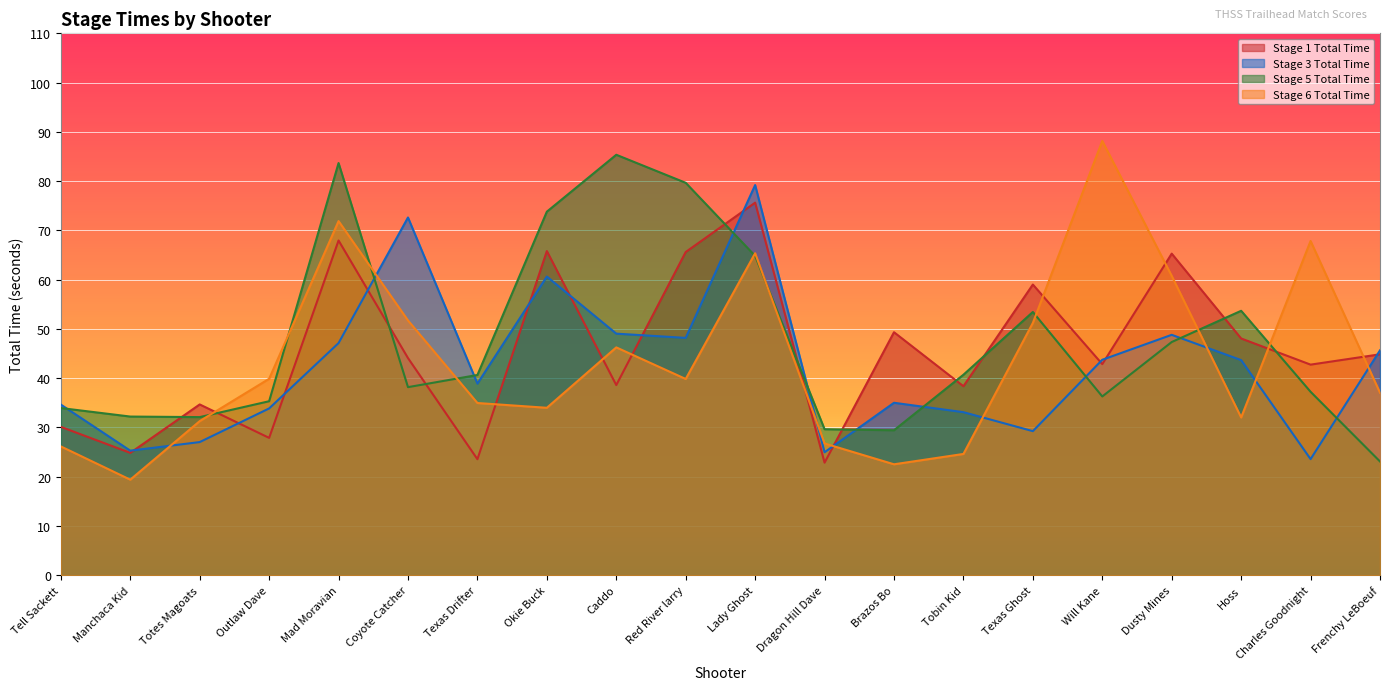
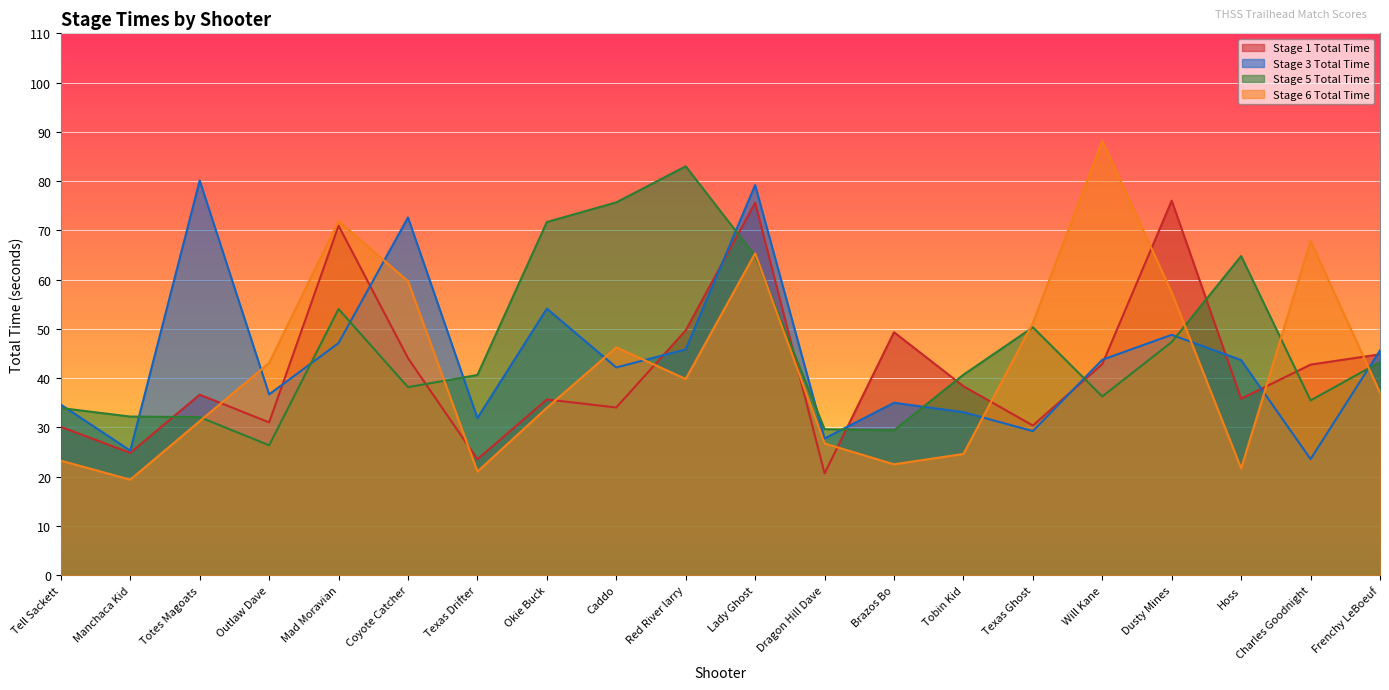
  {
    "Stage 1 Total Time": {
      "Tell Sackett": 30,
-     "Totes Magoats": 35,
-     "Outlaw Dave": 28,
-     "Mad Moravian": 68,
+     "Totes Magoats": 37,
+     "Outlaw Dave": 31,
+     "Mad Moravian": 71,
      "Coyote Catcher": 44,
      "Texas Drifter": 24,
-     "Okie Buck": 66,
-     "Caddo": 39,
-     "Red River larry": 66,
+     "Okie Buck": 36,
+     "Caddo": 34,
+     "Red River larry": 50,
      "Lady Ghost": 76,
-     "Dragon Hill Dave": 23,
+     "Dragon Hill Dave": 21,
      "Brazos Bo": 49,
      "Tobin Kid": 38,
-     "Texas Ghost": 59,
+     "Texas Ghost": 30,
      "Will Kane": 43,
-     "Dusty Mines": 65,
-     "Hoss": 48,
+     "Dusty Mines": 76,
+     "Hoss": 36,
      "Charles Goodnight": 43,
      "Frenchy LeBoeuf": 45
    },
    "Stage 3 Total Time": {
      "Tell Sackett": 35,
-     "Totes Magoats": 27,
-     "Outlaw Dave": 34,
+     "Totes Magoats": 80,
+     "Outlaw Dave": 37,
      "Mad Moravian": 47,
      "Coyote Catcher": 73,
-     "Texas Drifter": 39,
-     "Okie Buck": 61,
-     "Caddo": 49,
-     "Red River larry": 48,
+     "Texas Drifter": 32,
+     "Okie Buck": 54,
+     "Caddo": 42,
+     "Red River larry": 46,
      "Lady Ghost": 79,
-     "Dragon Hill Dave": 25,
+     "Dragon Hill Dave": 28,
      "Brazos Bo": 35,
      "Tobin Kid": 33,
      "Texas Ghost": 29,
      "Will Kane": 44,
      "Dusty Mines": 49,
      "Hoss": 44,
      "Charles Goodnight": 24,
      "Frenchy LeBoeuf": 46
    },
    "Stage 5 Total Time": {
      "Tell Sackett": 34,
      "Manchaca Kid": 32,
      "Totes Magoats": 32,
-     "Outlaw Dave": 35,
-     "Mad Moravian": 84,
+     "Outlaw Dave": 26,
+     "Mad Moravian": 54,
      "Coyote Catcher": 38,
      "Texas Drifter": 41,
-     "Okie Buck": 74,
-     "Caddo": 85,
-     "Red River larry": 80,
+     "Okie Buck": 72,
+     "Caddo": 76,
+     "Red River larry": 83,
      "Lady Ghost": 65,
      "Dragon Hill Dave": 30,
      "Brazos Bo": 29,
      "Tobin Kid": 41,
-     "Texas Ghost": 53,
+     "Texas Ghost": 50,
      "Will Kane": 36,
      "Dusty Mines": 47,
-     "Hoss": 54,
-     "Charles Goodnight": 37,
-     "Frenchy LeBoeuf": 23
+     "Hoss": 65,
+     "Charles Goodnight": 35,
+     "Frenchy LeBoeuf": 43
    },
    "Stage 6 Total Time": {
-     "Tell Sackett": 26,
+     "Tell Sackett": 23,
      "Manchaca Kid": 19,
      "Totes Magoats": 31,
-     "Outlaw Dave": 40,
+     "Outlaw Dave": 43,
      "Mad Moravian": 72,
-     "Coyote Catcher": 52,
-     "Texas Drifter": 35,
+     "Coyote Catcher": 60,
+     "Texas Drifter": 21,
      "Okie Buck": 34,
      "Caddo": 46,
      "Red River larry": 40,
      "Lady Ghost": 65,
      "Dragon Hill Dave": 27,
      "Brazos Bo": 23,
      "Tobin Kid": 25,
      "Texas Ghost": 51,
      "Will Kane": 88,
-     "Dusty Mines": 61,
-     "Hoss": 32,
+     "Dusty Mines": 57,
+     "Hoss": 22,
      "Charles Goodnight": 68,
      "Frenchy LeBoeuf": 37
    }
  }
